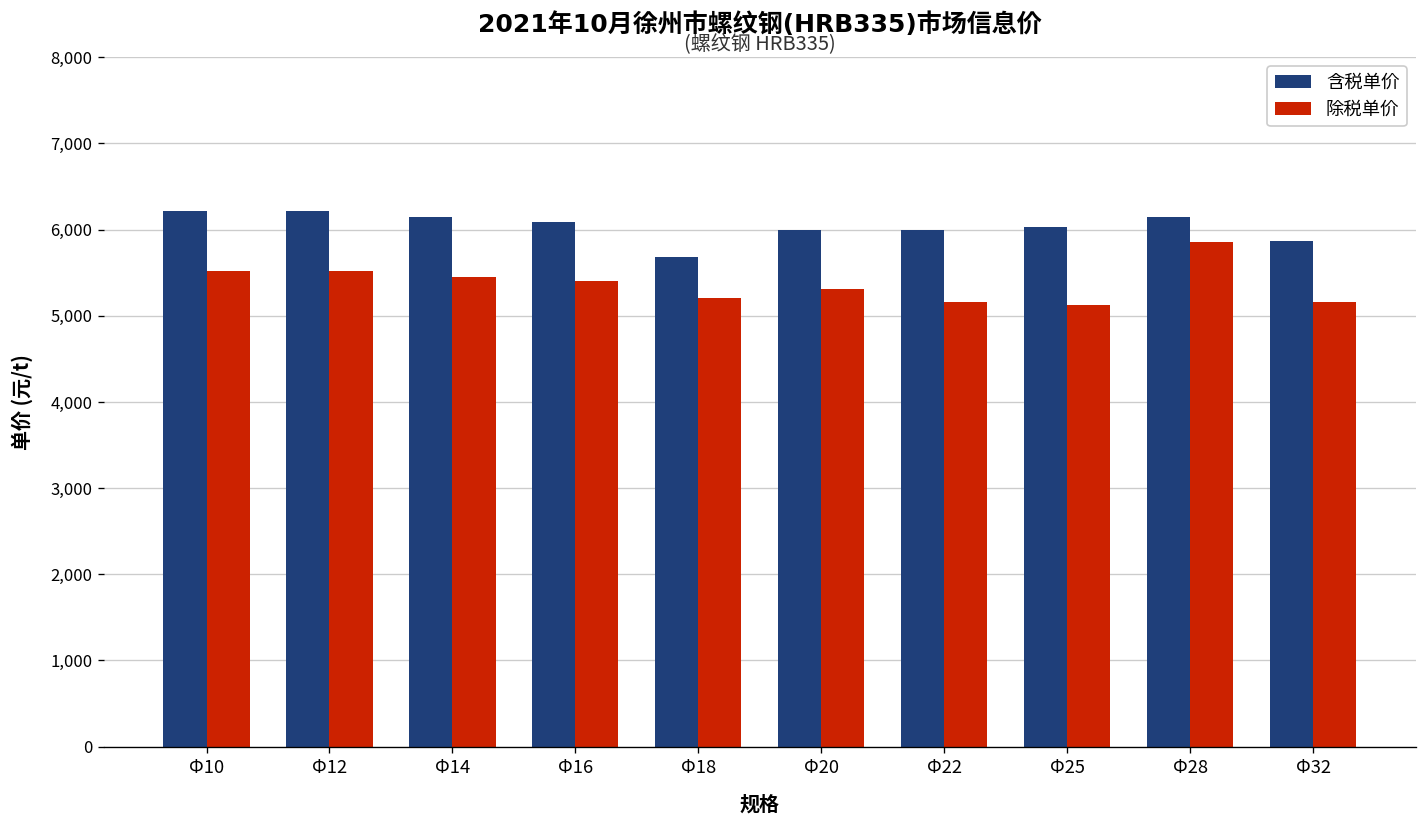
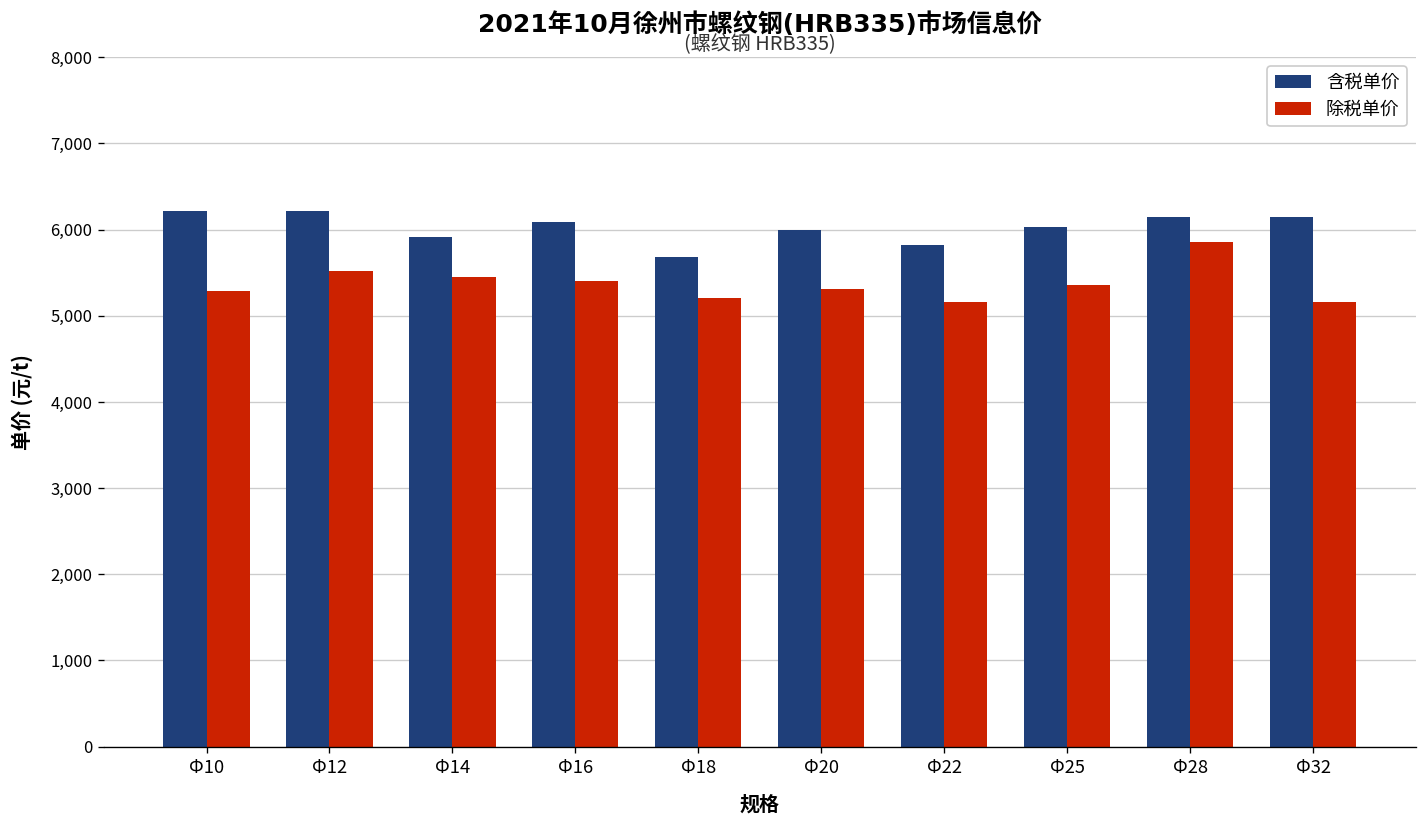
  {
    "含税单价": {
      "Φ10": "6,200",
      "Φ12": "6,200",
-     "Φ14": "6,100",
+     "Φ14": "5,900",
      "Φ16": "6,100",
      "Φ18": "5,700",
      "Φ20": "6,000",
-     "Φ22": "6,000",
+     "Φ22": "5,800",
      "Φ25": "6,000",
      "Φ28": "6,200",
-     "Φ32": "5,900"
+     "Φ32": "6,200"
    },
    "除税单价": {
-     "Φ10": "5,500",
+     "Φ10": "5,300",
      "Φ12": "5,500",
      "Φ14": "5,500",
      "Φ16": "5,400",
      "Φ18": "5,200",
      "Φ20": "5,300",
      "Φ22": "5,200",
-     "Φ25": "5,100",
+     "Φ25": "5,400",
      "Φ28": "5,900",
      "Φ32": "5,200"
    }
  }
